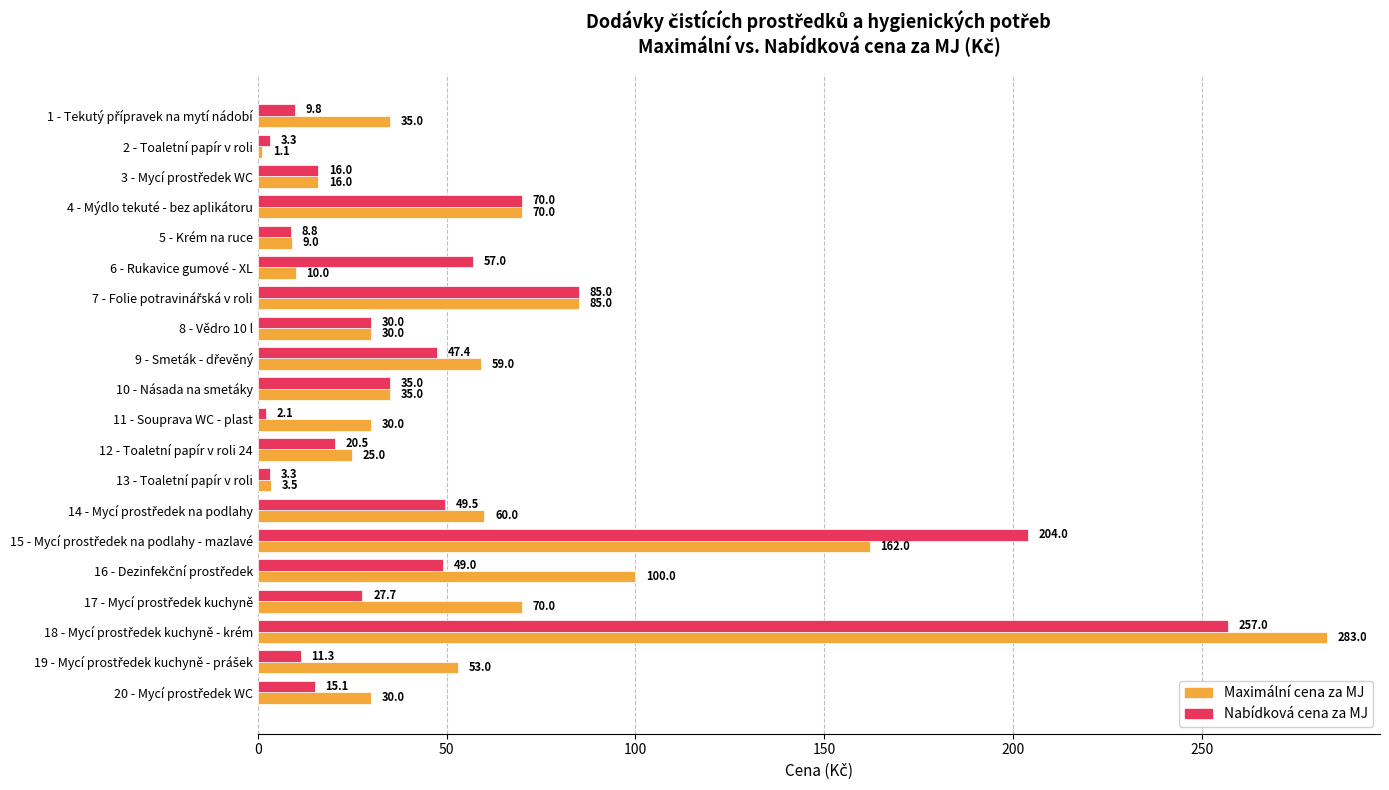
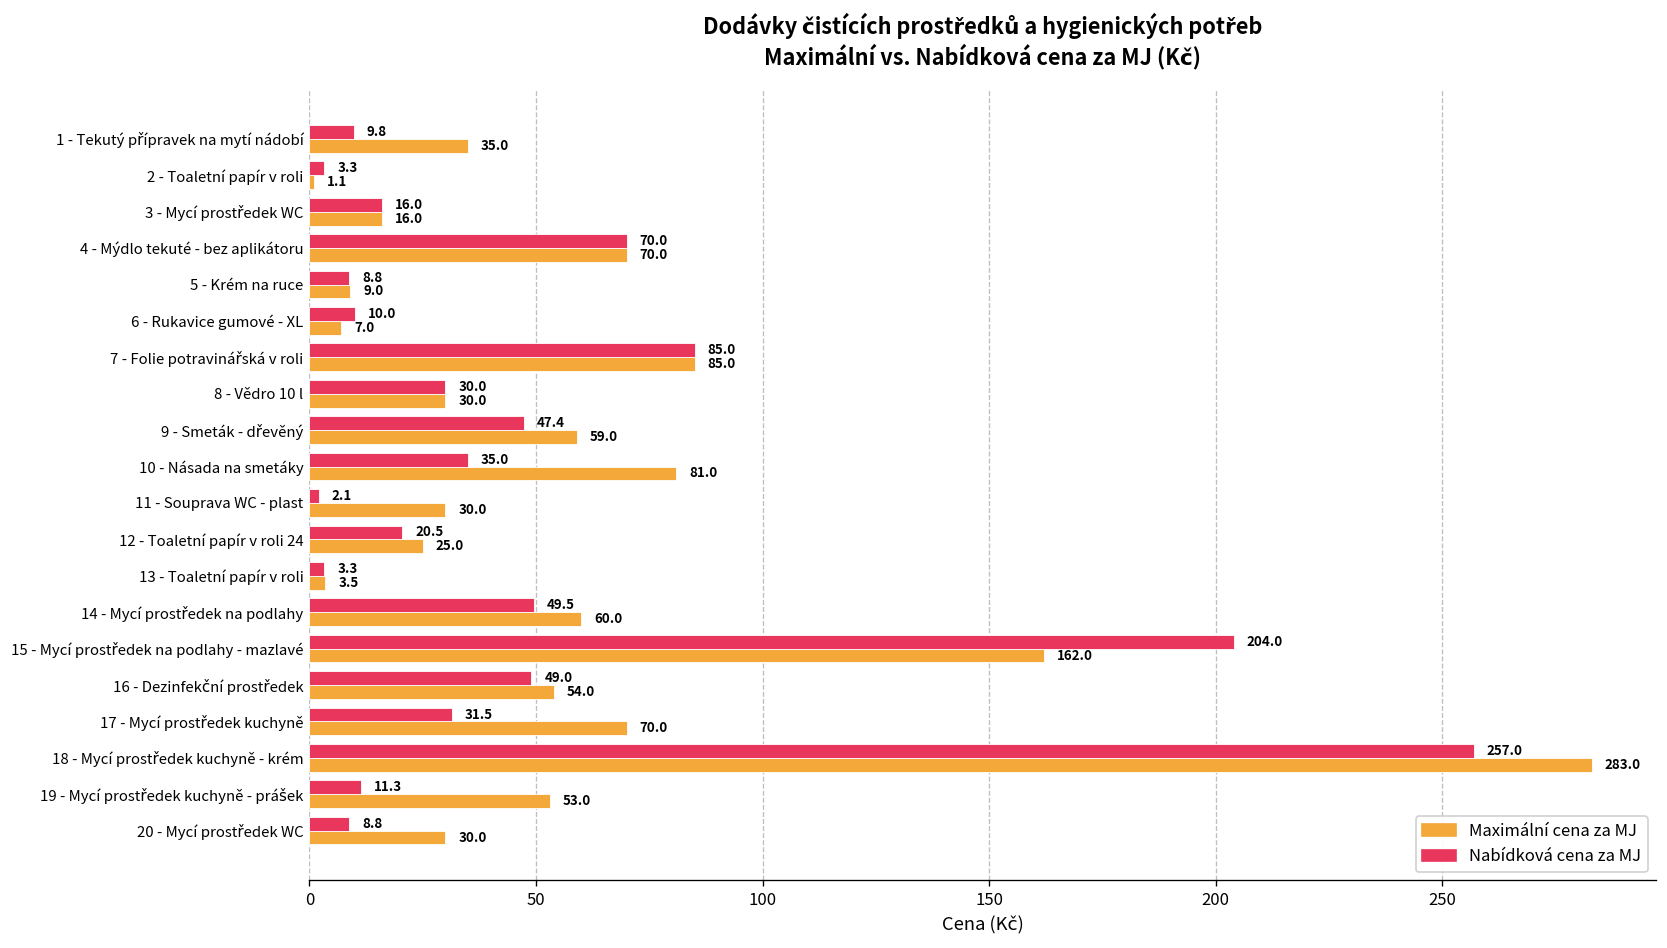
  {
    "Maximální cena za MJ": {
      "1 - Tekutý přípravek na mytí nádobí": 35.0,
      "2 - Toaletní papír v roli": 1.1,
      "3 - Mycí prostředek WC": 16.0,
      "4 - Mýdlo tekuté - bez aplikátoru": 70.0,
      "5 - Krém na ruce": 9.0,
-     "6 - Rukavice gumové - XL": 10.0,
+     "6 - Rukavice gumové - XL": 7.0,
      "7 - Folie potravinářská v roli": 85.0,
      "8 - Vědro 10 l": 30.0,
      "9 - Smeták - dřevěný": 59.0,
-     "10 - Násada na smetáky": 35.0,
+     "10 - Násada na smetáky": 81.0,
      "11 - Souprava WC - plast": 30.0,
      "12 - Toaletní papír v roli 24": 25.0,
      "13 - Toaletní papír v roli": 3.5,
      "14 - Mycí prostředek na podlahy": 60.0,
      "15 - Mycí prostředek na podlahy - mazlavé": 162.0,
-     "16 - Dezinfekční prostředek": 100.0,
+     "16 - Dezinfekční prostředek": 54.0,
      "17 - Mycí prostředek kuchyně": 70.0,
      "18 - Mycí prostředek kuchyně - krém": 283.0,
      "19 - Mycí prostředek kuchyně - prášek": 53.0,
      "20 - Mycí prostředek WC": 30.0
    },
    "Nabídková cena za MJ": {
      "1 - Tekutý přípravek na mytí nádobí": 9.8,
      "2 - Toaletní papír v roli": 3.3,
      "3 - Mycí prostředek WC": 16.0,
      "4 - Mýdlo tekuté - bez aplikátoru": 70.0,
      "5 - Krém na ruce": 8.8,
-     "6 - Rukavice gumové - XL": 57.0,
+     "6 - Rukavice gumové - XL": 10.0,
      "7 - Folie potravinářská v roli": 85.0,
      "8 - Vědro 10 l": 30.0,
      "9 - Smeták - dřevěný": 47.4,
      "10 - Násada na smetáky": 35.0,
      "11 - Souprava WC - plast": 2.1,
      "12 - Toaletní papír v roli 24": 20.5,
      "13 - Toaletní papír v roli": 3.3,
      "14 - Mycí prostředek na podlahy": 49.5,
      "15 - Mycí prostředek na podlahy - mazlavé": 204.0,
      "16 - Dezinfekční prostředek": 49.0,
-     "17 - Mycí prostředek kuchyně": 27.7,
+     "17 - Mycí prostředek kuchyně": 31.5,
      "18 - Mycí prostředek kuchyně - krém": 257.0,
      "19 - Mycí prostředek kuchyně - prášek": 11.3,
-     "20 - Mycí prostředek WC": 15.1
+     "20 - Mycí prostředek WC": 8.8
    }
  }
